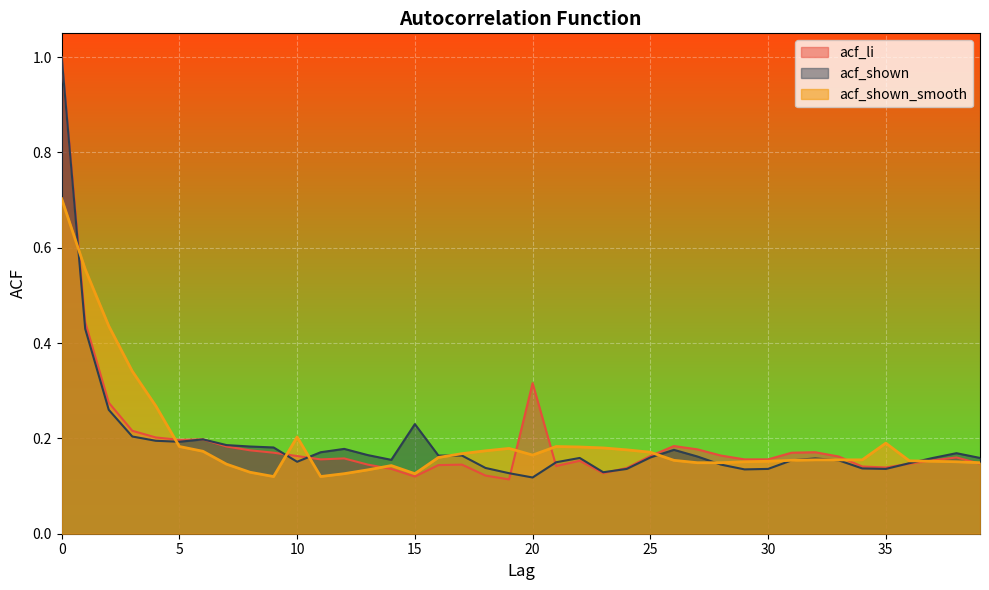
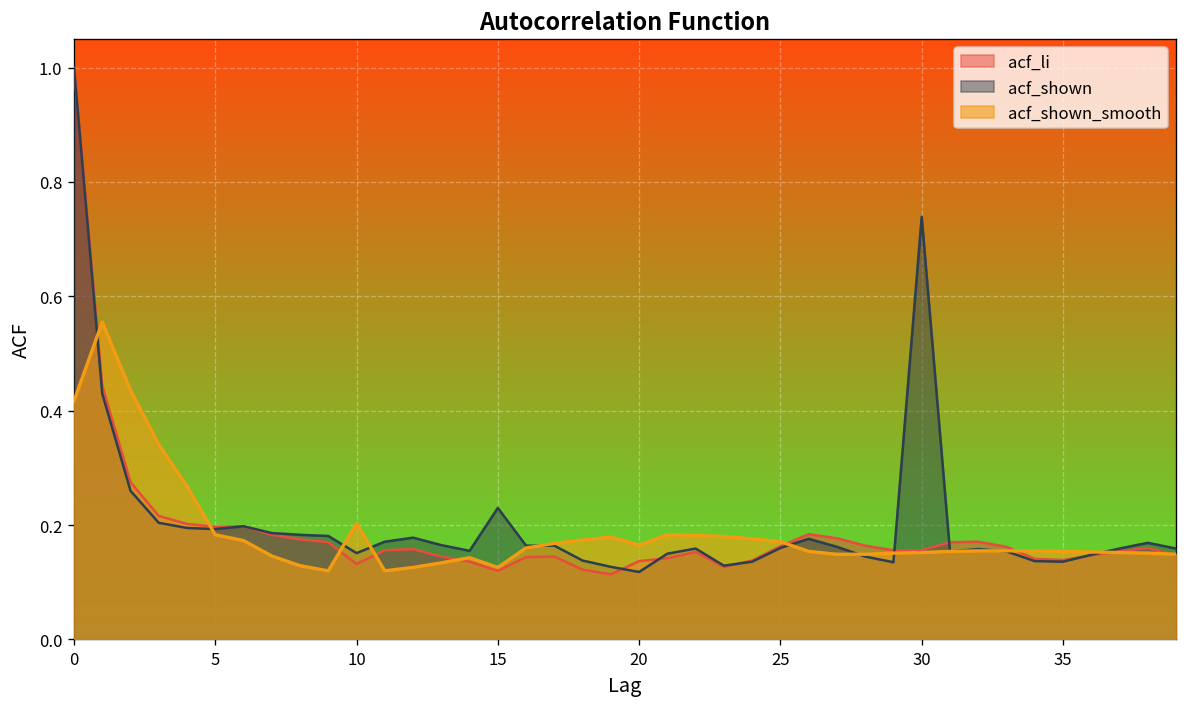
  {
    "acf_li": {
-     "10": 0.16,
+     "10": 0.13,
      "15": 0.12,
-     "20": 0.32
+     "20": 0.14
    },
    "acf_shown": {
      "10": 0.15,
      "15": 0.23,
      "20": 0.12,
-     "30": 0.14
+     "30": 0.74
    },
    "acf_shown_smooth": {
-     "0": 0.70,
+     "0": 0.42,
      "5": 0.18,
      "10": 0.20,
      "15": 0.13,
      "20": 0.17,
      "25": 0.17,
-     "35": 0.19
+     "35": 0.15
    }
  }
